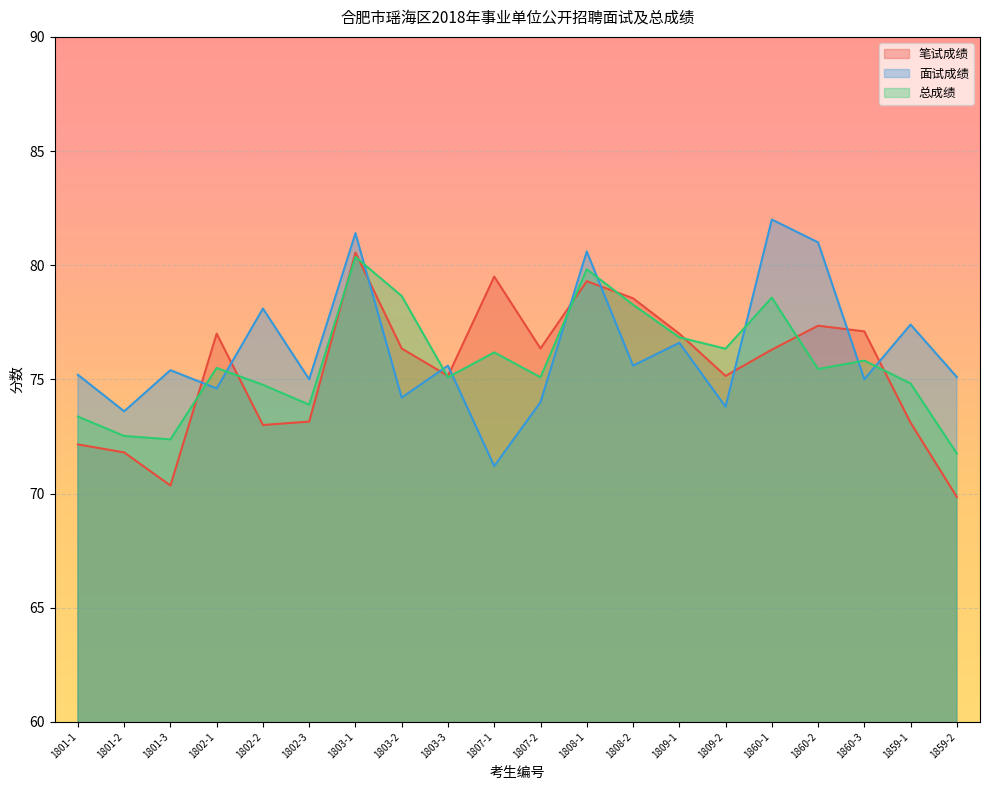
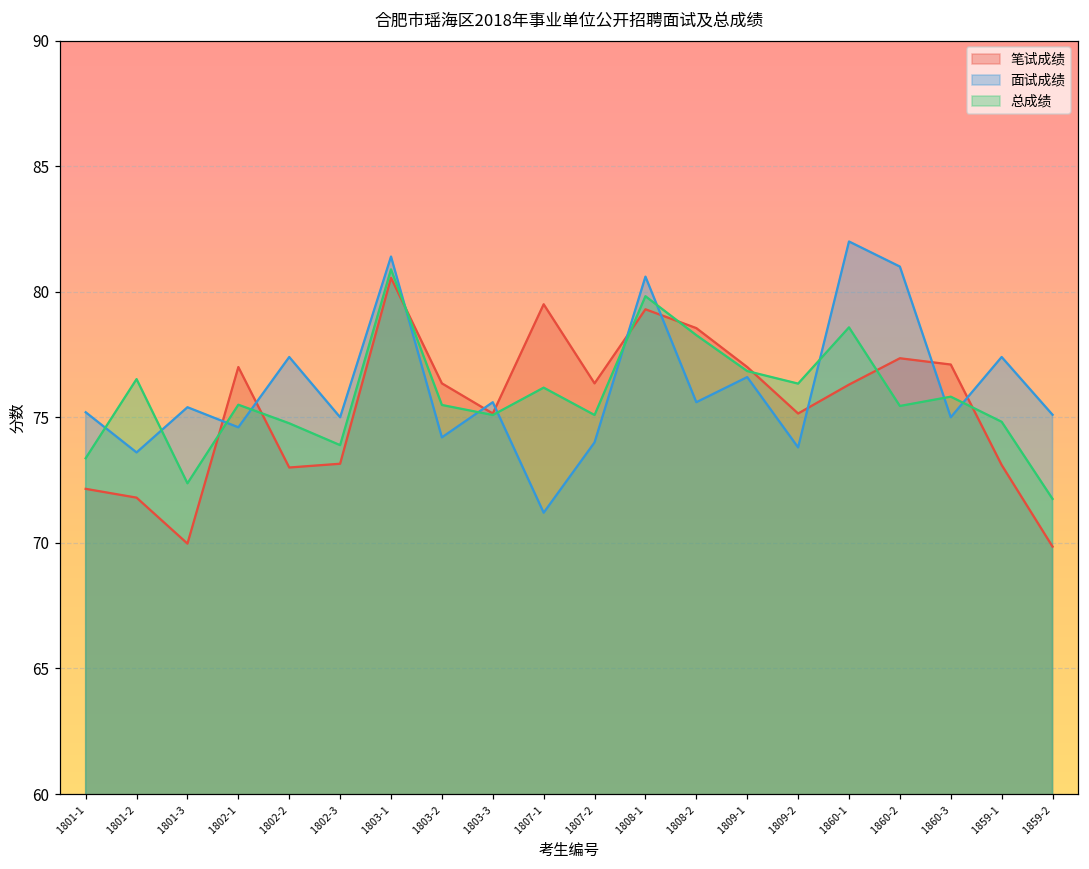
  {
    "笔试成绩": {
      "1801-1": 72.2,
      "1801-2": 71.8,
-     "1801-3": 70.4,
+     "1801-3": 70.0,
      "1802-1": 77.0,
      "1802-2": 73.0,
      "1802-3": 73.2,
      "1803-1": 80.6,
      "1803-2": 76.4,
      "1807-1": 79.5,
      "1807-2": 76.4,
      "1808-1": 79.3,
      "1808-2": 78.6,
      "1809-1": 77.0,
      "1809-2": 75.2,
      "1860-1": 76.3,
      "1860-2": 77.4,
      "1860-3": 77.1,
      "1859-1": 73.1,
      "1859-2": 69.9
    },
    "面试成绩": {
      "1801-1": 75.2,
      "1801-2": 73.6,
      "1801-3": 75.4,
      "1802-1": 74.6,
-     "1802-2": 78.1,
+     "1802-2": 77.4,
      "1802-3": 75.0,
      "1803-1": 81.4,
      "1803-2": 74.2,
      "1803-3": 75.6,
      "1807-1": 71.2,
      "1807-2": 74.0,
      "1808-1": 80.6,
      "1808-2": 75.6,
      "1809-1": 76.6,
      "1809-2": 73.8,
      "1860-1": 82.0,
      "1860-2": 81.0,
      "1860-3": 75.0,
      "1859-1": 77.4,
      "1859-2": 75.1
    },
    "总成绩": {
      "1801-1": 73.4,
-     "1801-2": 72.5,
+     "1801-2": 76.5,
      "1801-3": 72.4,
      "1802-1": 75.5,
      "1802-2": 74.8,
      "1802-3": 73.9,
-     "1803-1": 80.4,
-     "1803-2": 78.7,
+     "1803-1": 80.9,
+     "1803-2": 75.5,
      "1807-1": 76.2,
      "1807-2": 75.1,
      "1808-1": 79.8,
      "1808-2": 78.3,
      "1809-1": 76.8,
      "1809-2": 76.3,
      "1860-1": 78.6,
      "1860-2": 75.5,
      "1860-3": 75.8,
      "1859-1": 74.8,
      "1859-2": 71.8
    }
  }
